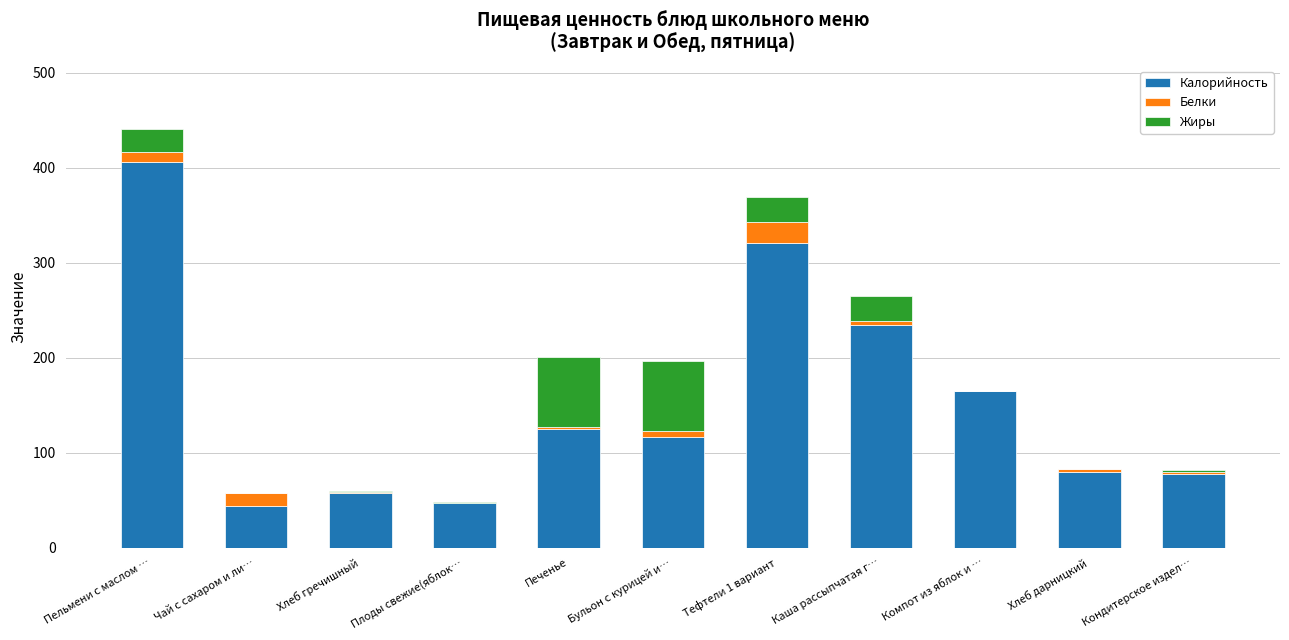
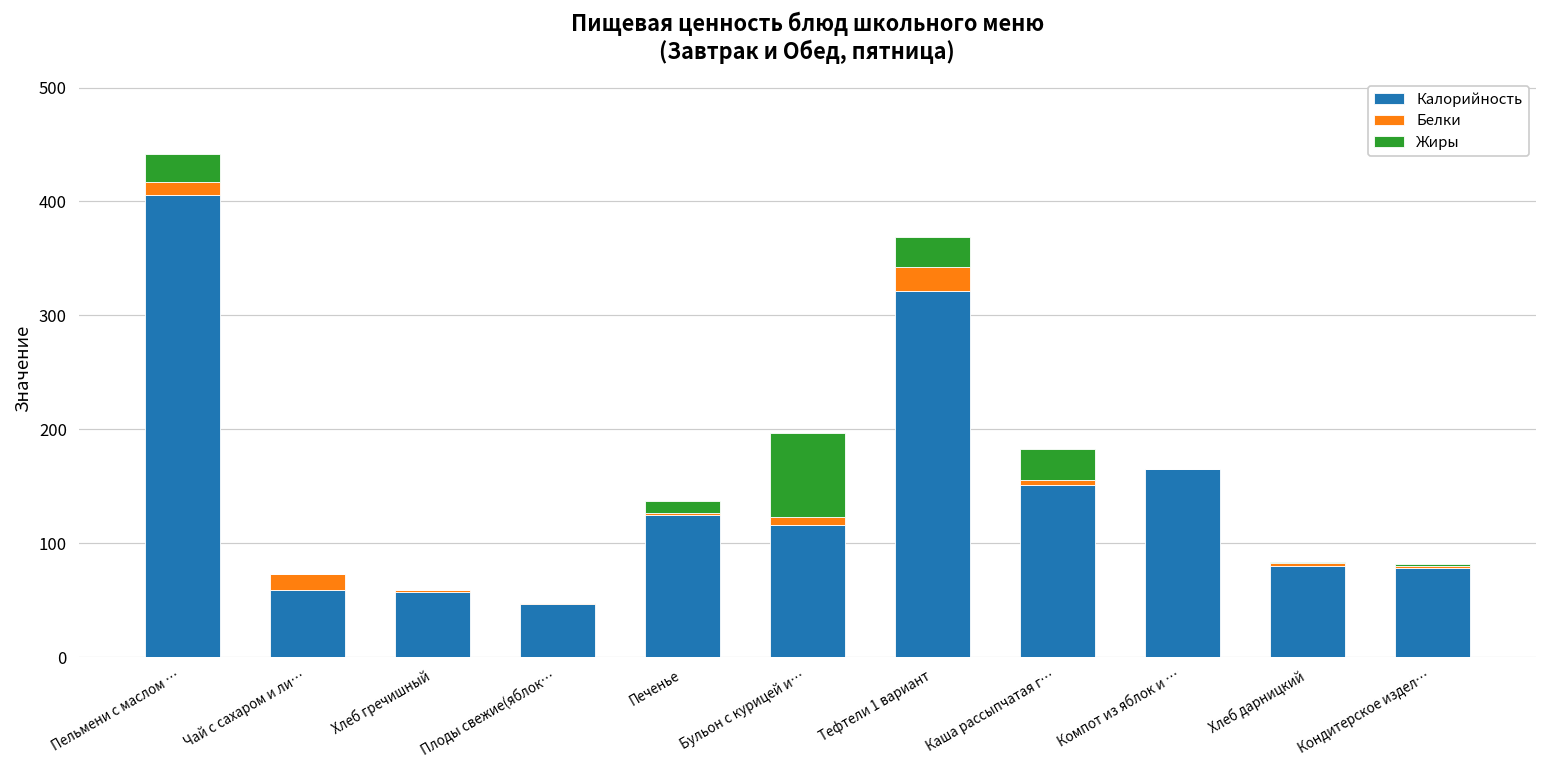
  {
    "Калорийность": {
      "Пельмени с маслом …": 410,
-     "Чай с сахаром и ли…": 40,
+     "Чай с сахаром и ли…": 60,
      "Хлеб гречишный": 60,
      "Плоды свежие(яблок…": 50,
      "Печенье": 130,
      "Бульон с курицей и…": 120,
      "Тефтели 1 вариант": 320,
-     "Каша рассыпчатая г…": 230,
+     "Каша рассыпчатая г…": 150,
      "Компот из яблок и …": 170,
      "Хлеб дарницкий": 80,
      "Кондитерское издел…": 80
    },
    "Белки": {
      "Пельмени с маслом …": 10,
      "Чай с сахаром и ли…": 10,
      "Бульон с курицей и…": 10,
      "Тефтели 1 вариант": 20,
      "Каша рассыпчатая г…": 0,
      "Хлеб дарницкий": 0
    },
    "Жиры": {
      "Пельмени с маслом …": 20,
-     "Печенье": 70,
+     "Печенье": 10,
      "Бульон с курицей и…": 70,
      "Тефтели 1 вариант": 30,
      "Каша рассыпчатая г…": 30,
      "Компот из яблок и …": 0
    }
  }
